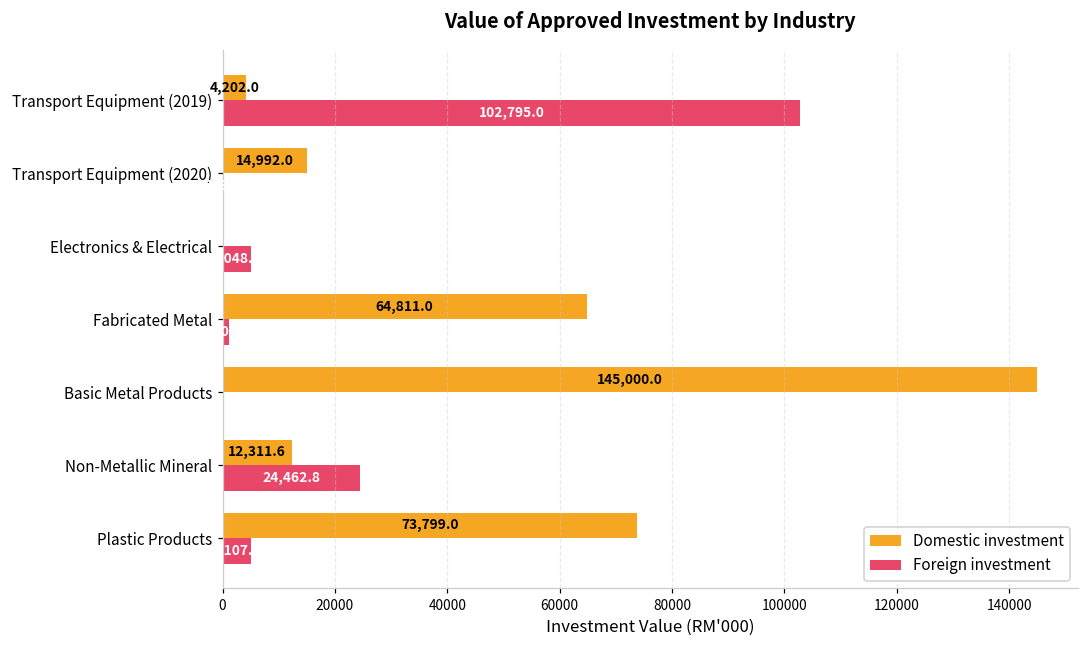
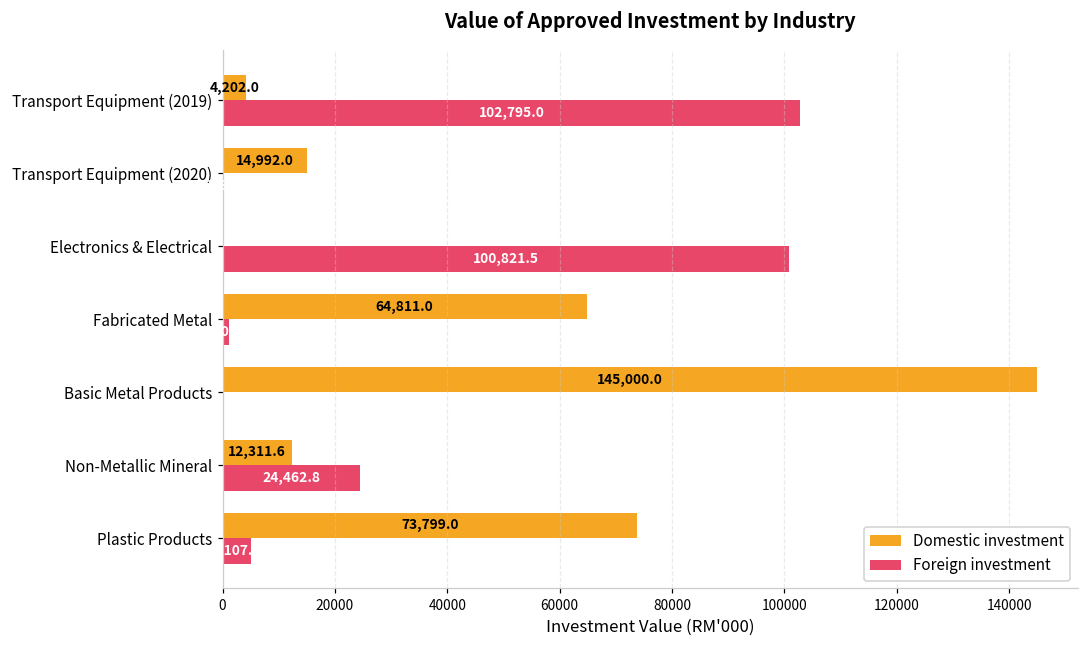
  {
    "Domestic investment": {
      "Transport Equipment (2019)": "4,202.0",
      "Transport Equipment (2020)": "14,992.0",
      "Fabricated Metal": "64,811.0",
      "Basic Metal Products": "145,000.0",
      "Non-Metallic Mineral": "12,311.6",
      "Plastic Products": "73,799.0"
    },
    "Foreign investment": {
      "Transport Equipment (2019)": "102,795.0",
-     "Electronics & Electrical": "5,048.2",
+     "Electronics & Electrical": "100,821.5",
      "Non-Metallic Mineral": "24,462.8",
      "Plastic Products": "5,107.5"
    }
  }
